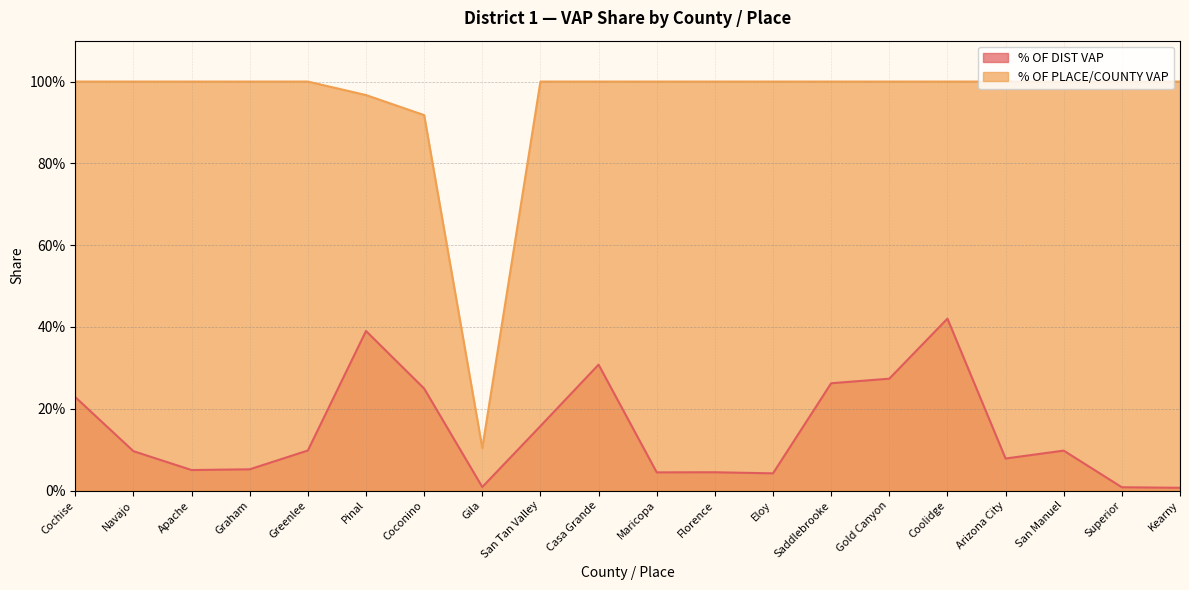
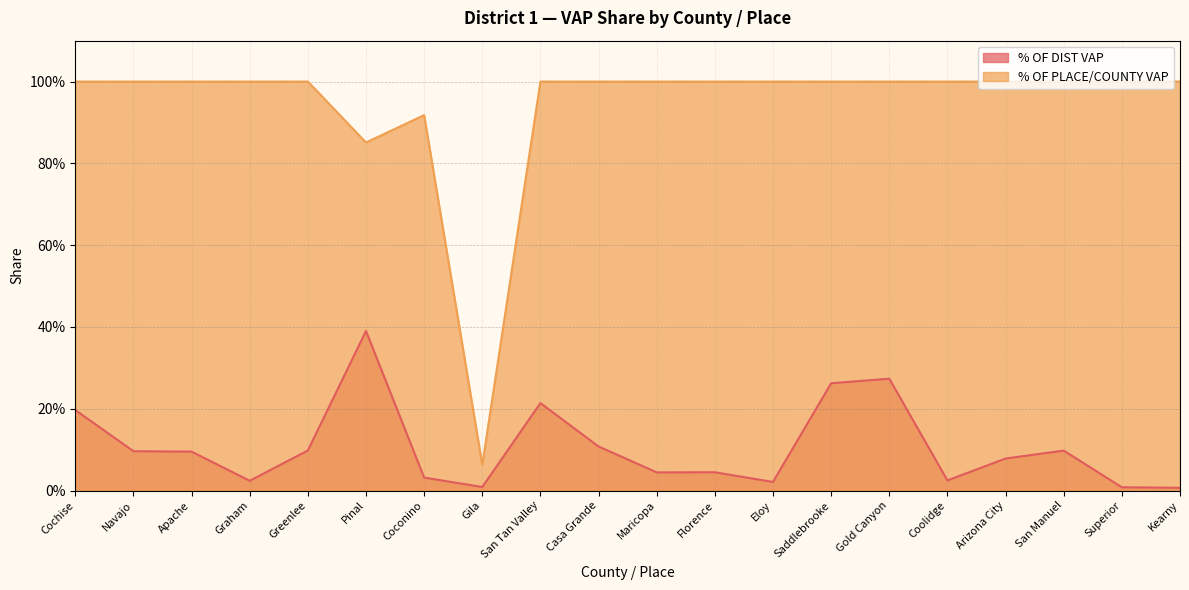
  {
    "% OF DIST VAP": {
-     "Cochise": "23%",
+     "Cochise": "20%",
      "Navajo": "10%",
-     "Apache": "5%",
-     "Graham": "5%",
+     "Apache": "10%",
+     "Graham": "2%",
      "Greenlee": "10%",
      "Pinal": "39%",
-     "Coconino": "25%",
+     "Coconino": "3%",
      "Gila": "1%",
-     "San Tan Valley": "16%",
-     "Casa Grande": "31%",
+     "San Tan Valley": "21%",
+     "Casa Grande": "11%",
      "Maricopa": "4%",
      "Florence": "4%",
-     "Eloy": "4%",
+     "Eloy": "2%",
      "Saddlebrooke": "26%",
      "Gold Canyon": "27%",
-     "Coolidge": "42%",
+     "Coolidge": "2%",
      "Arizona City": "8%",
      "San Manuel": "10%",
      "Superior": "1%",
      "Kearny": "1%"
    },
    "% OF PLACE/COUNTY VAP": {
      "Cochise": "100%",
      "Navajo": "100%",
      "Apache": "100%",
      "Graham": "100%",
      "Greenlee": "100%",
-     "Pinal": "97%",
+     "Pinal": "85%",
      "Coconino": "92%",
-     "Gila": "10%",
+     "Gila": "6%",
      "San Tan Valley": "100%",
      "Casa Grande": "100%",
      "Maricopa": "100%",
      "Florence": "100%",
      "Eloy": "100%",
      "Saddlebrooke": "100%",
      "Gold Canyon": "100%",
      "Coolidge": "100%",
      "Kearny": "100%"
    }
  }
